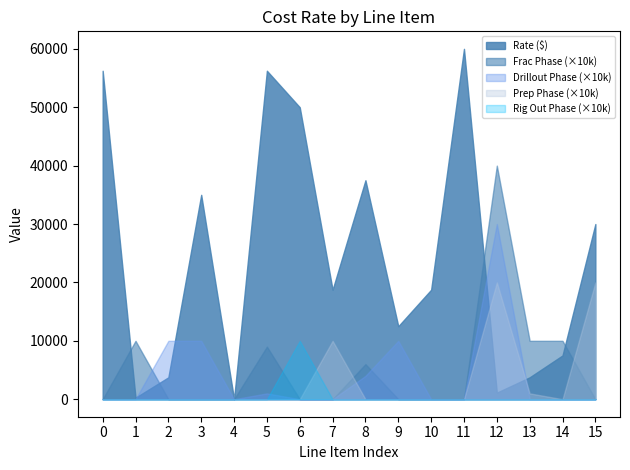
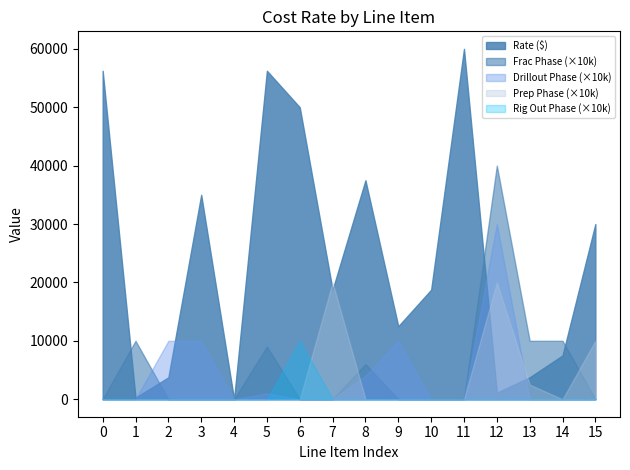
  {
    "Prep Phase (×10k)": {
-     "7": 10000,
+     "7": 20000,
      "12": 20000,
-     "13": 1000,
-     "15": 20000
+     "13": 3000,
+     "15": 10000
    }
  }
